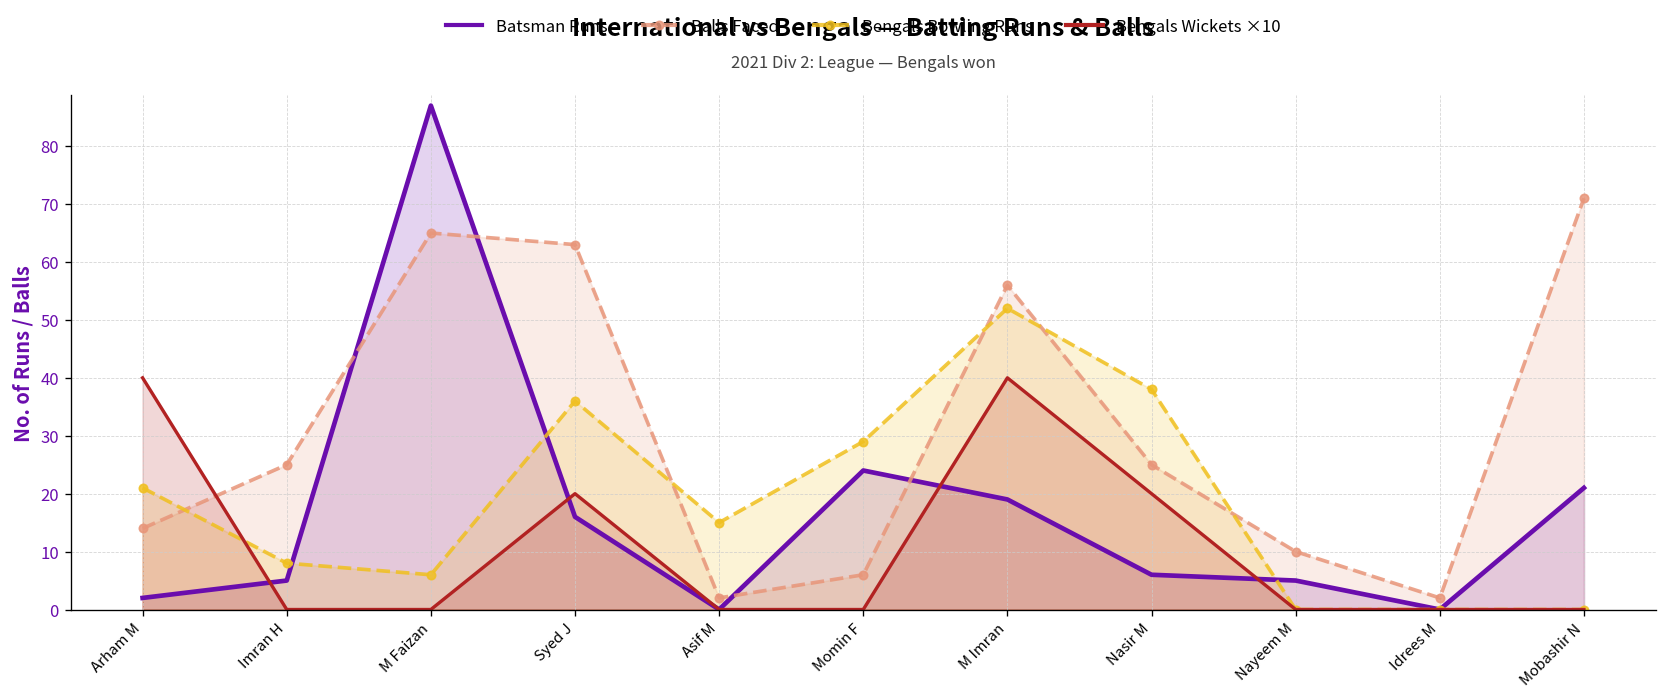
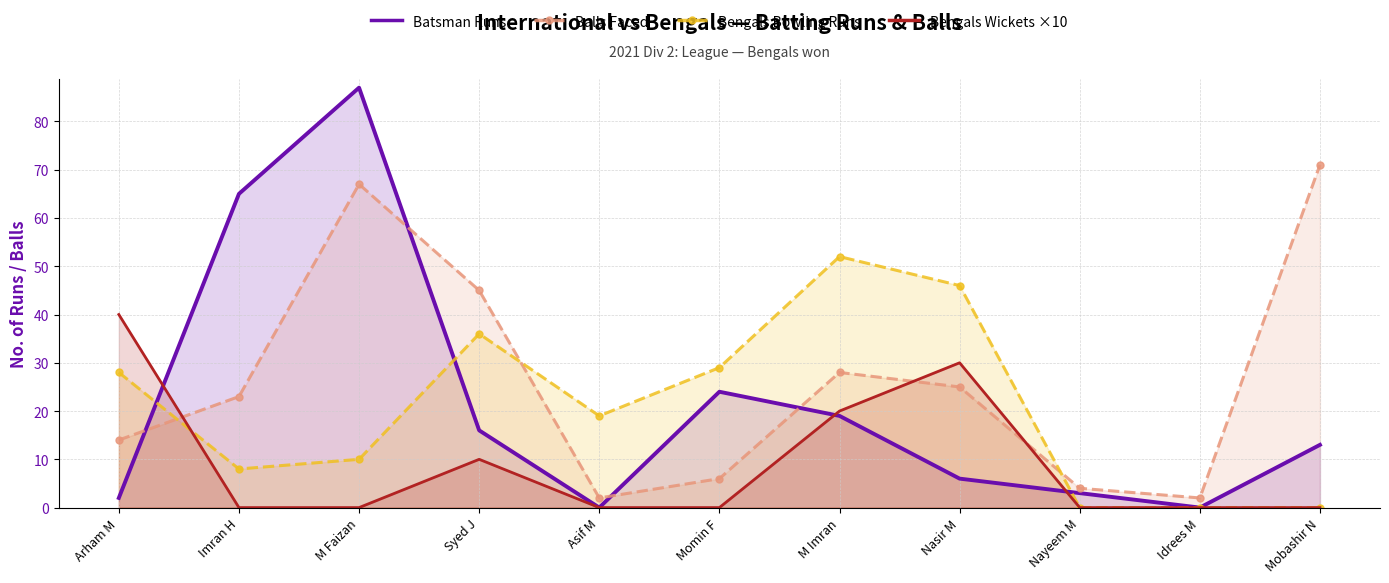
  {
    "Batsman Runs": {
      "Arham M": 2,
-     "Imran H": 5,
+     "Imran H": 65,
      "M Faizan": 87,
      "Syed J": 16,
      "Momin F": 24,
      "M Imran": 19,
      "Nasir M": 6,
-     "Nayeem M": 5,
-     "Mobashir N": 21
+     "Nayeem M": 3,
+     "Mobashir N": 13
    },
    "Balls Faced": {
      "Arham M": 14,
-     "Imran H": 25,
-     "M Faizan": 65,
-     "Syed J": 63,
+     "Imran H": 23,
+     "M Faizan": 67,
+     "Syed J": 45,
      "Asif M": 2,
      "Momin F": 6,
-     "M Imran": 56,
+     "M Imran": 28,
      "Nasir M": 25,
-     "Nayeem M": 10,
+     "Nayeem M": 4,
      "Idrees M": 2,
      "Mobashir N": 71
    },
    "Bengals Bowling Runs": {
-     "Arham M": 21,
+     "Arham M": 28,
      "Imran H": 8,
-     "M Faizan": 6,
+     "M Faizan": 10,
      "Syed J": 36,
-     "Asif M": 15,
+     "Asif M": 19,
      "Momin F": 29,
      "M Imran": 52,
-     "Nasir M": 38
+     "Nasir M": 46
    },
    "Bengals Wickets ×10": {
      "Arham M": 40,
      "Imran H": 0,
      "M Faizan": 0,
-     "Syed J": 20,
+     "Syed J": 10,
      "Momin F": 0,
-     "M Imran": 40,
-     "Nasir M": 20
+     "M Imran": 20,
+     "Nasir M": 30
    }
  }
